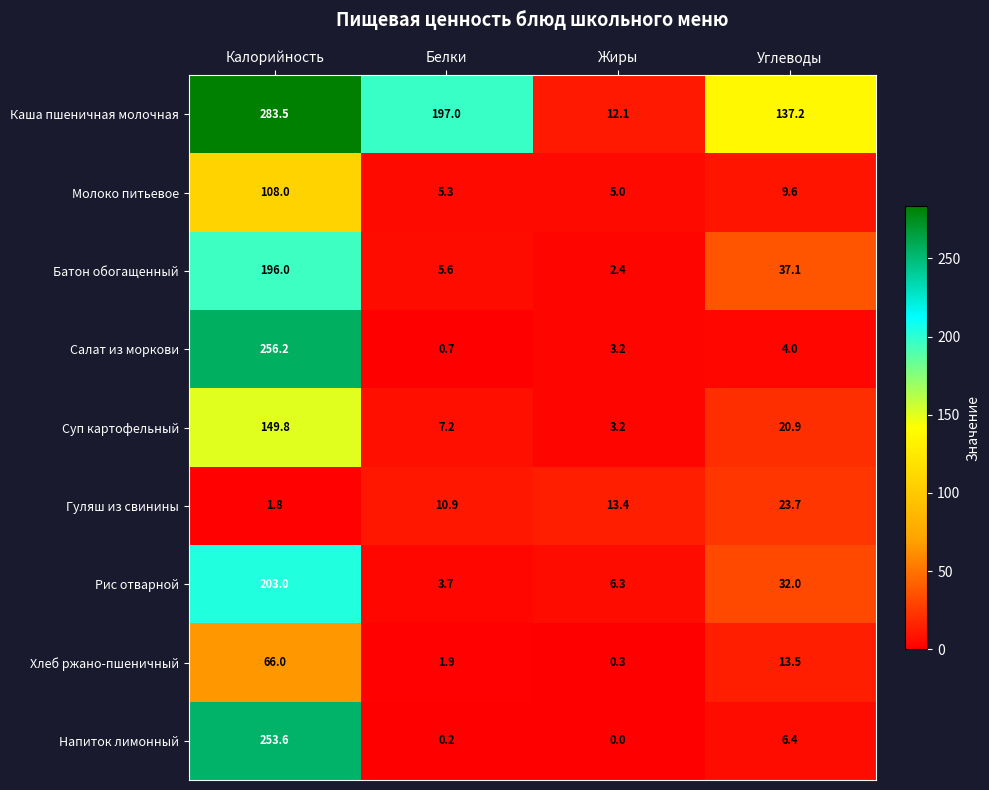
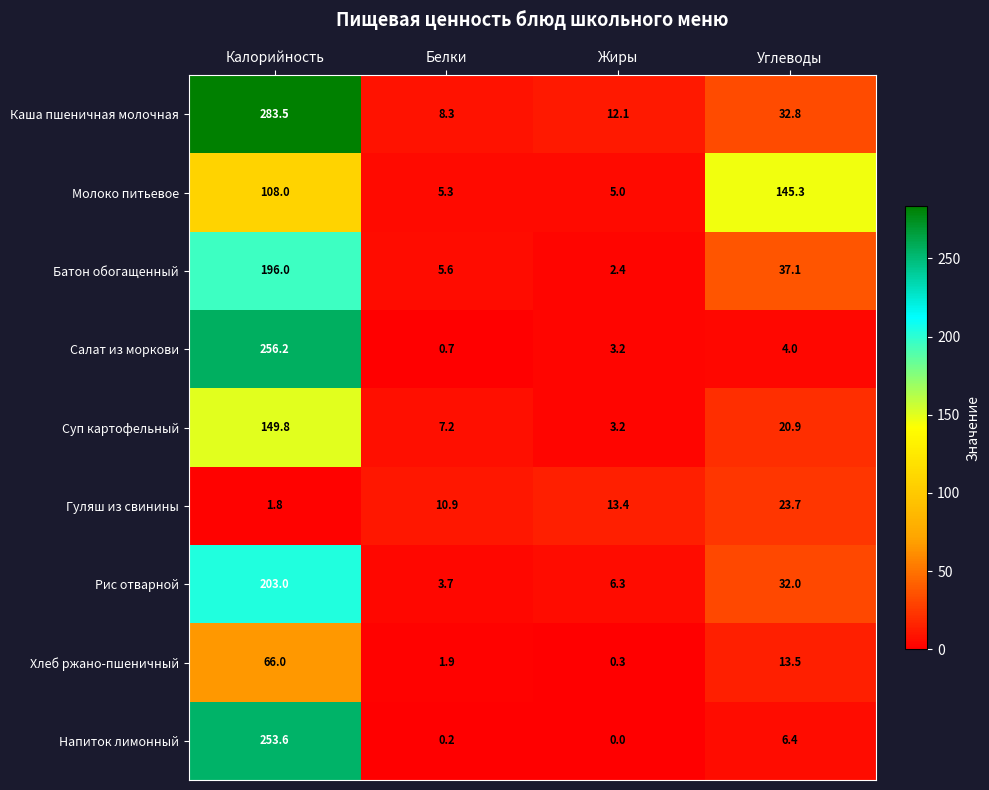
  {
    "Каша пшеничная молочная": {
      "Калорийность": 283.5,
-     "Белки": 197.0,
+     "Белки": 8.3,
      "Жиры": 12.1,
-     "Углеводы": 137.2
+     "Углеводы": 32.8
    },
    "Молоко питьевое": {
      "Калорийность": 108.0,
      "Белки": 5.3,
      "Жиры": 5.0,
-     "Углеводы": 9.6
+     "Углеводы": 145.3
    },
    "Батон обогащенный": {
      "Калорийность": 196.0,
      "Белки": 5.6,
      "Жиры": 2.4,
      "Углеводы": 37.1
    },
    "Салат из моркови": {
      "Калорийность": 256.2,
      "Белки": 0.7,
      "Жиры": 3.2,
      "Углеводы": 4.0
    },
    "Суп картофельный": {
      "Калорийность": 149.8,
      "Белки": 7.2,
      "Жиры": 3.2,
      "Углеводы": 20.9
    },
    "Гуляш из свинины": {
      "Калорийность": 1.8,
      "Белки": 10.9,
      "Жиры": 13.4,
      "Углеводы": 23.7
    },
    "Рис отварной": {
      "Калорийность": 203.0,
      "Белки": 3.7,
      "Жиры": 6.3,
      "Углеводы": 32.0
    },
    "Хлеб ржано-пшеничный": {
      "Калорийность": 66.0,
      "Белки": 1.9,
      "Жиры": 0.3,
      "Углеводы": 13.5
    },
    "Напиток лимонный": {
      "Калорийность": 253.6,
      "Белки": 0.2,
      "Жиры": 0.0,
      "Углеводы": 6.4
    }
  }
